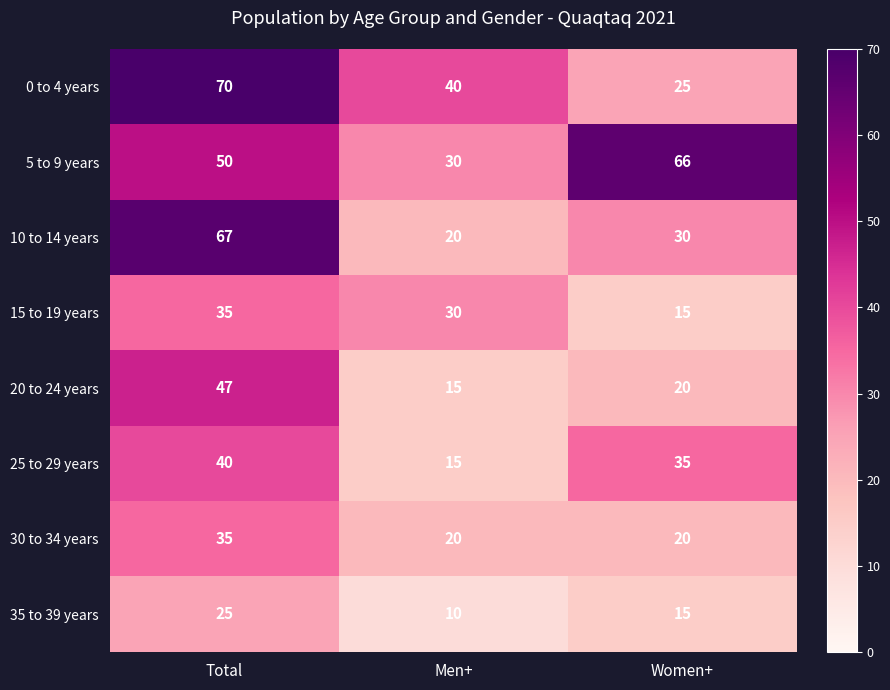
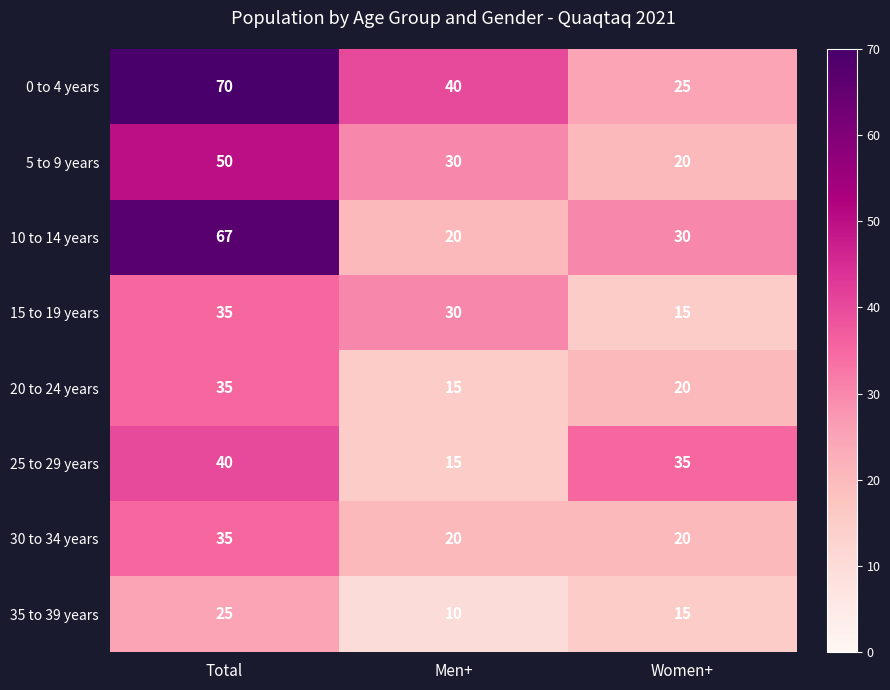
  {
    "0 to 4 years": {
      "Total": 70,
      "Men+": 40,
      "Women+": 25
    },
    "5 to 9 years": {
      "Total": 50,
      "Men+": 30,
-     "Women+": 66
+     "Women+": 20
    },
    "10 to 14 years": {
      "Total": 67,
      "Men+": 20,
      "Women+": 30
    },
    "15 to 19 years": {
      "Total": 35,
      "Men+": 30,
      "Women+": 15
    },
    "20 to 24 years": {
-     "Total": 47,
+     "Total": 35,
      "Men+": 15,
      "Women+": 20
    },
    "25 to 29 years": {
      "Total": 40,
      "Men+": 15,
      "Women+": 35
    },
    "30 to 34 years": {
      "Total": 35,
      "Men+": 20,
      "Women+": 20
    },
    "35 to 39 years": {
      "Total": 25,
      "Women+": 15
    }
  }
